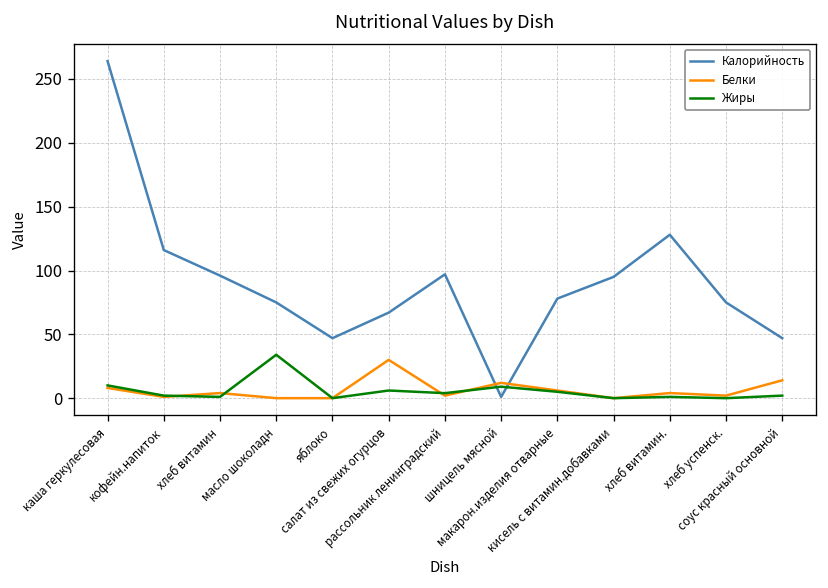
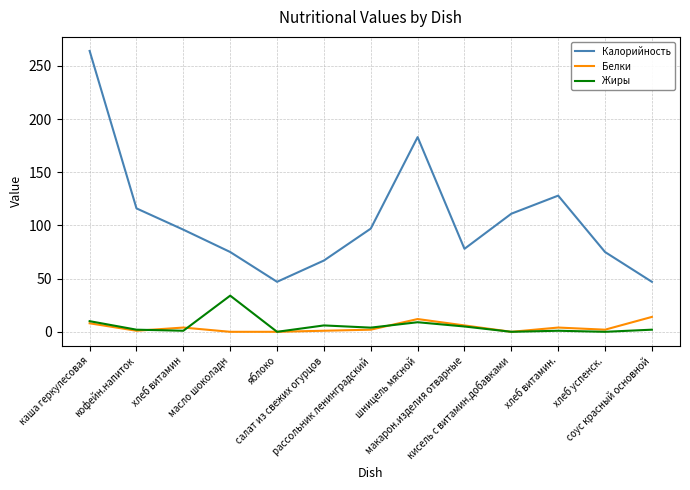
  {
    "Калорийность": {
      "каша геркулесовая": 264,
      "кофейн.напиток": 116,
      "хлеб витамин": 96,
      "масло шоколадн": 75,
      "яблоко": 47,
      "салат из свежих огурцов": 67,
      "рассольник ленинградский": 97,
-     "шницель мясной": 1,
+     "шницель мясной": 183,
      "макарон.изделия отварные": 78,
-     "кисель с витамин.добавками": 95,
+     "кисель с витамин.добавками": 111,
      "хлеб витамин.": 128,
      "хлеб успенск.": 75,
      "соус красный основной": 47
    },
    "Белки": {
      "хлеб витамин": 4,
      "масло шоколадн": 0,
-     "салат из свежих огурцов": 30,
+     "салат из свежих огурцов": 1,
      "шницель мясной": 12,
      "хлеб витамин.": 4,
      "соус красный основной": 14
    },
    "Жиры": {
      "хлеб витамин": 1,
      "масло шоколадн": 34,
      "салат из свежих огурцов": 6,
      "шницель мясной": 9,
      "хлеб витамин.": 1,
      "соус красный основной": 2
    }
  }
